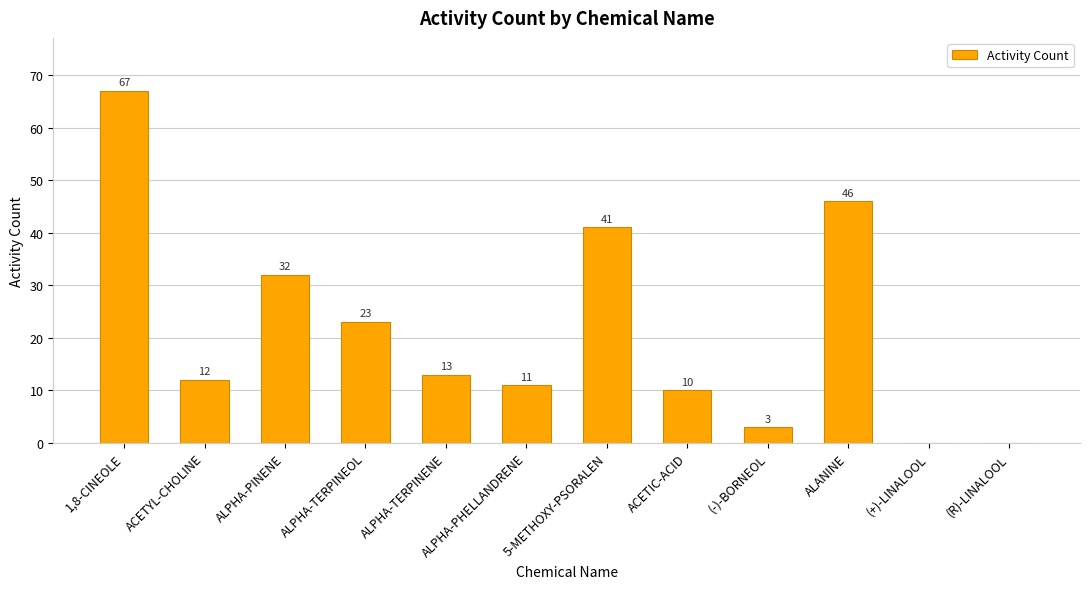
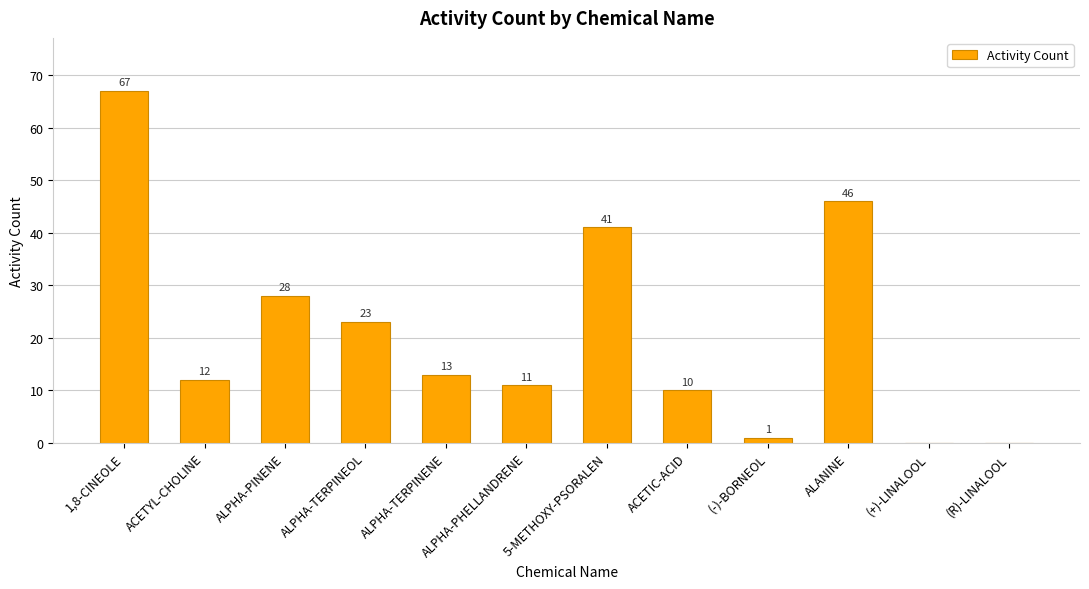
  {
    "1,8-CINEOLE": 67,
    "ACETYL-CHOLINE": 12,
-   "ALPHA-PINENE": 32,
+   "ALPHA-PINENE": 28,
    "ALPHA-TERPINEOL": 23,
    "ALPHA-TERPINENE": 13,
    "ALPHA-PHELLANDRENE": 11,
    "5-METHOXY-PSORALEN": 41,
    "ACETIC-ACID": 10,
-   "(-)-BORNEOL": 3,
+   "(-)-BORNEOL": 1,
    "ALANINE": 46
  }
